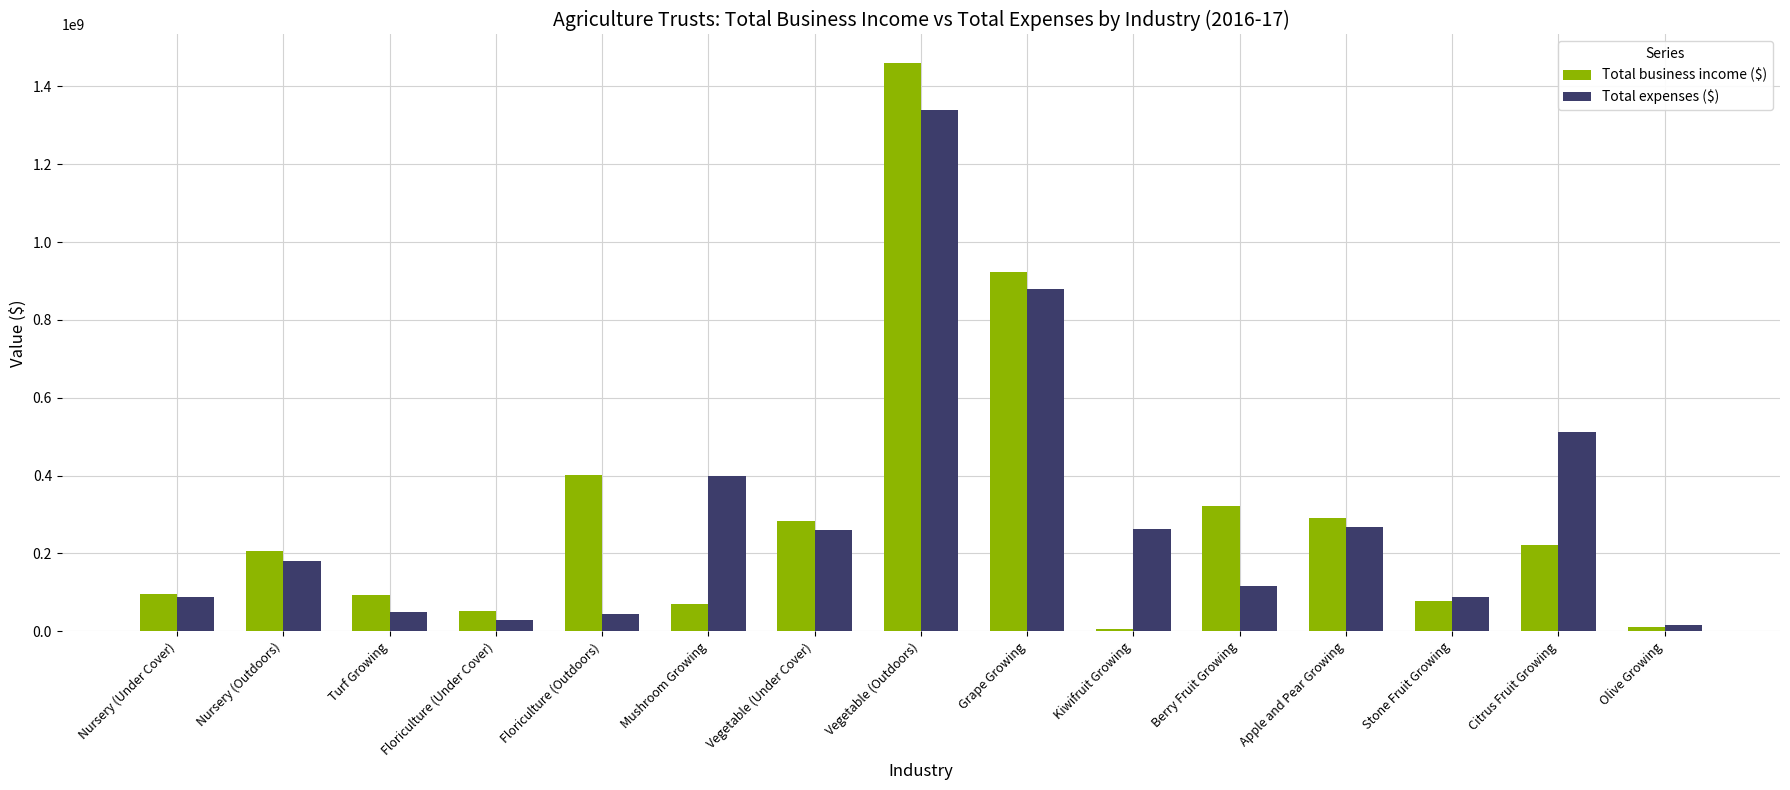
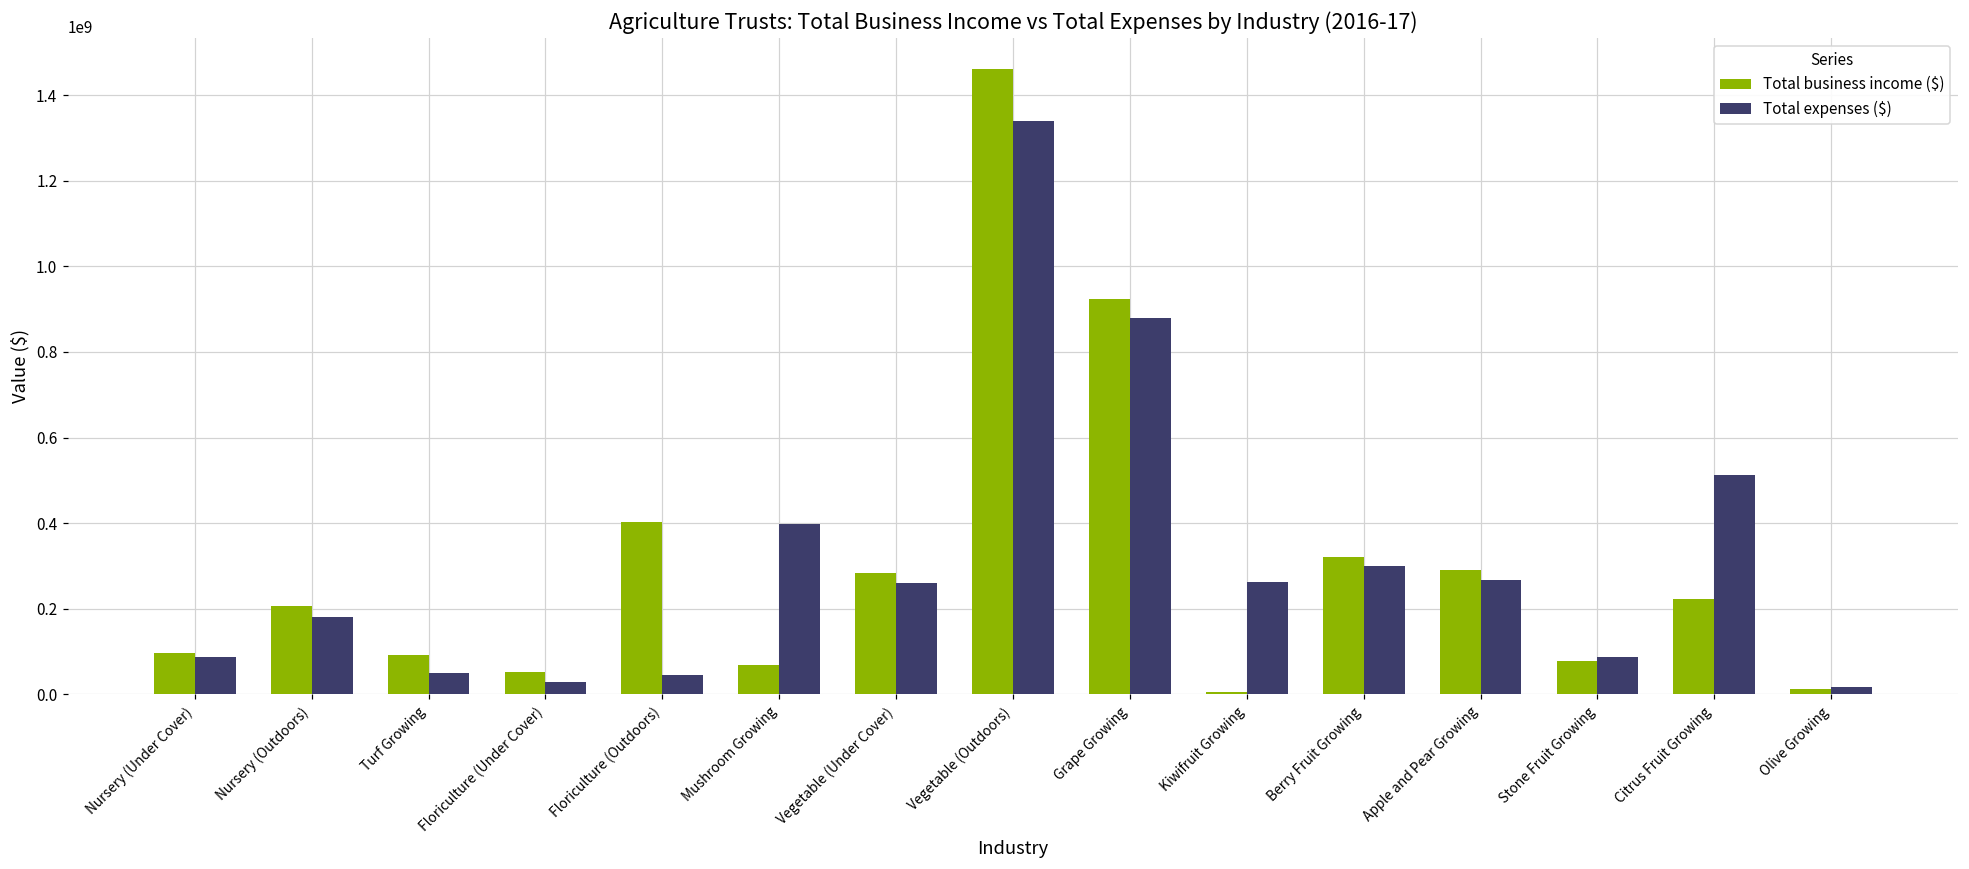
  {
    "Total business income ($)": {
      "Nursery (Under Cover)": 100000000,
      "Nursery (Outdoors)": 210000000,
      "Turf Growing": 90000000,
      "Floriculture (Under Cover)": 50000000,
      "Floriculture (Outdoors)": 400000000,
      "Mushroom Growing": 70000000,
      "Vegetable (Under Cover)": 280000000,
      "Vegetable (Outdoors)": 1460000000,
      "Grape Growing": 920000000,
      "Berry Fruit Growing": 320000000,
      "Apple and Pear Growing": 290000000,
      "Stone Fruit Growing": 80000000,
      "Citrus Fruit Growing": 220000000,
      "Olive Growing": 10000000
    },
    "Total expenses ($)": {
      "Nursery (Under Cover)": 90000000,
      "Nursery (Outdoors)": 180000000,
      "Turf Growing": 50000000,
      "Floriculture (Under Cover)": 30000000,
      "Floriculture (Outdoors)": 40000000,
      "Mushroom Growing": 400000000,
      "Vegetable (Under Cover)": 260000000,
      "Vegetable (Outdoors)": 1340000000,
      "Grape Growing": 880000000,
      "Kiwifruit Growing": 260000000,
-     "Berry Fruit Growing": 120000000,
+     "Berry Fruit Growing": 300000000,
      "Apple and Pear Growing": 270000000,
      "Stone Fruit Growing": 90000000,
      "Citrus Fruit Growing": 510000000,
      "Olive Growing": 20000000
    }
  }
